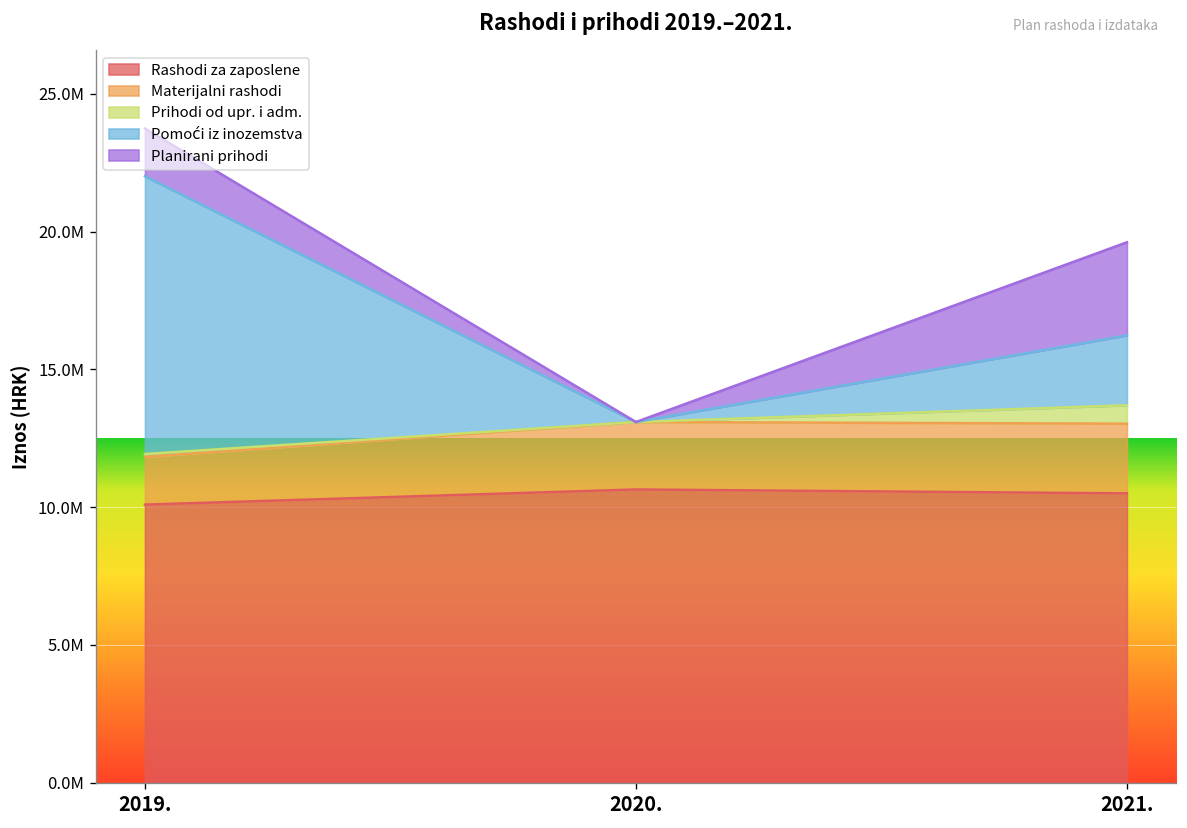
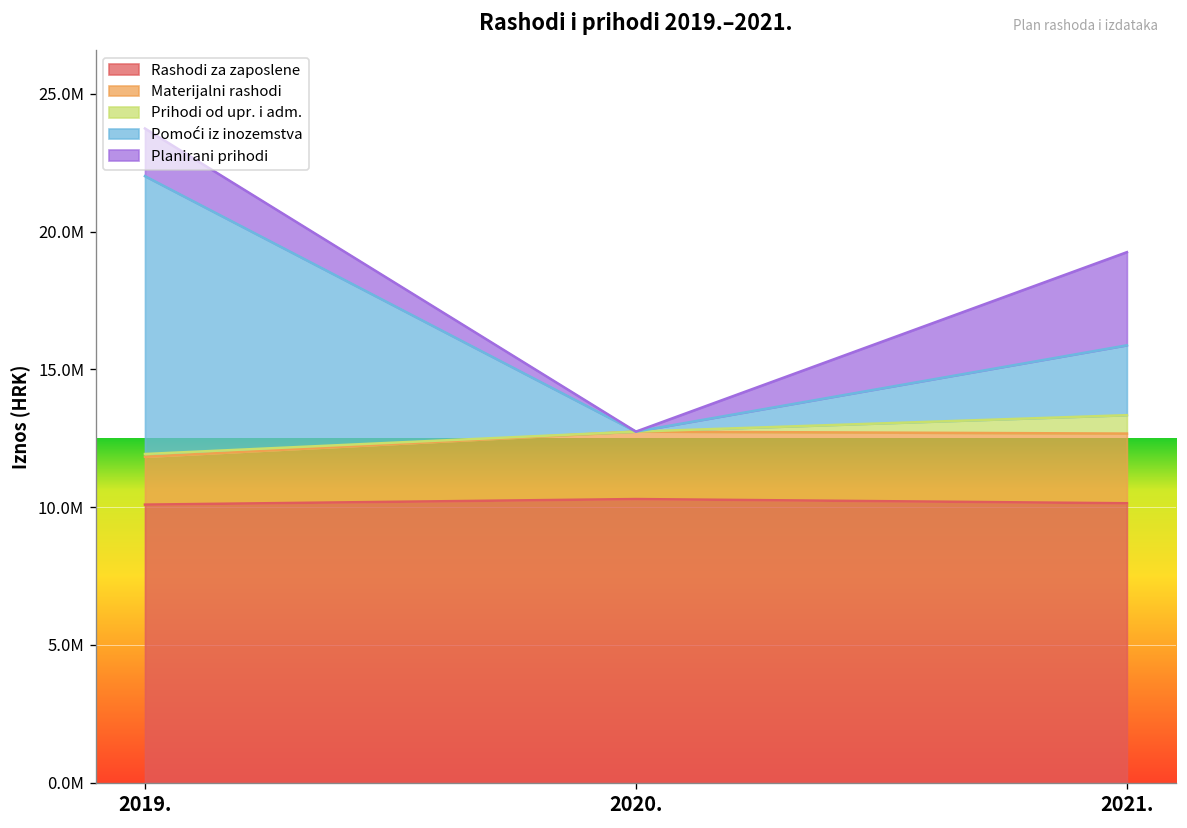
  {
    "Rashodi za zaposlene": {
      "2019.": 10100000,
-     "2020.": 10600000,
-     "2021.": 10500000
+     "2020.": 10300000,
+     "2021.": 10100000
    },
    "Materijalni rashodi": {
      "2021.": 2500000
    },
    "Prihodi od upr. i adm.": {
      "2021.": 700000
    },
    "Pomoći iz inozemstva": {
      "2021.": 2500000
    },
    "Planirani prihodi": {
      "2021.": 3400000
    }
  }
